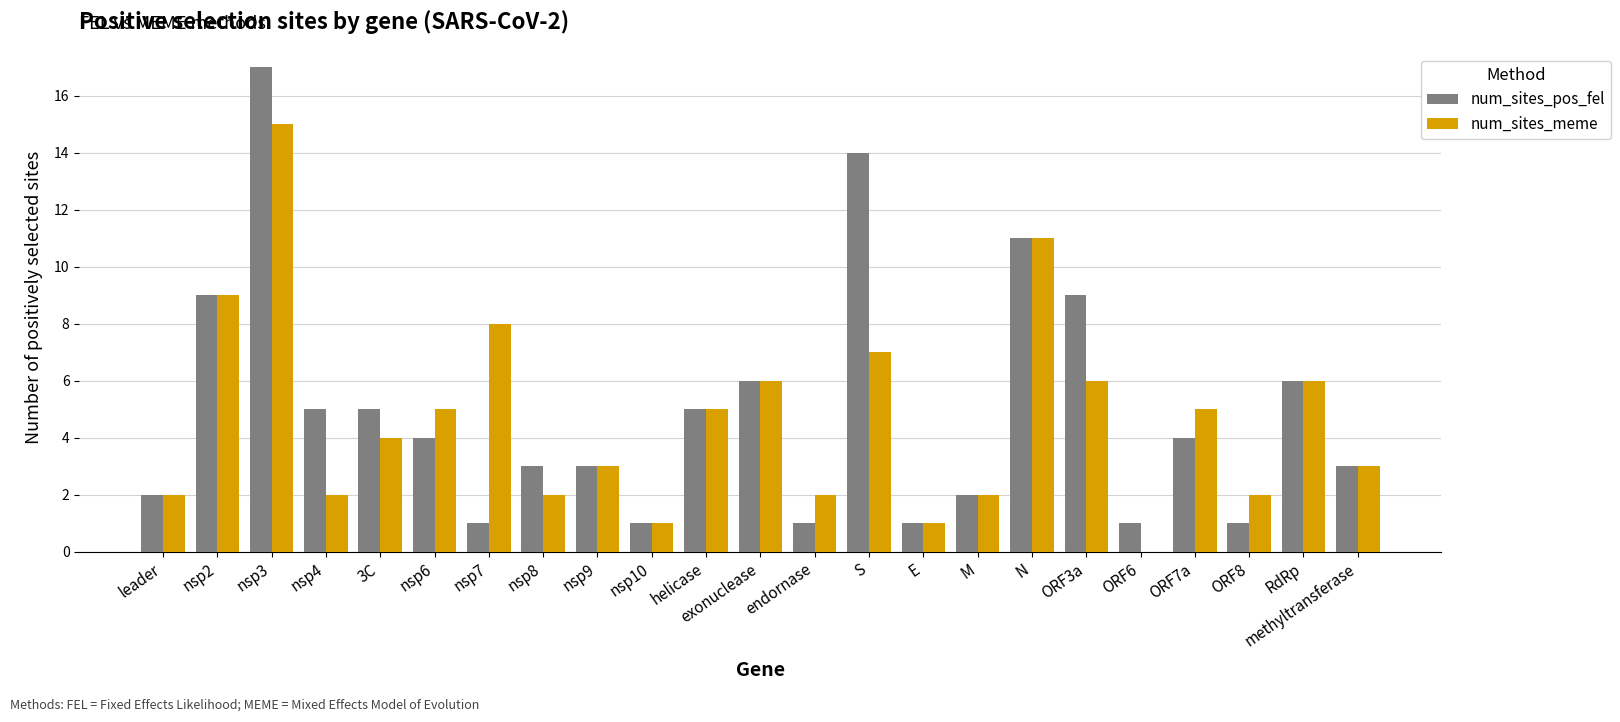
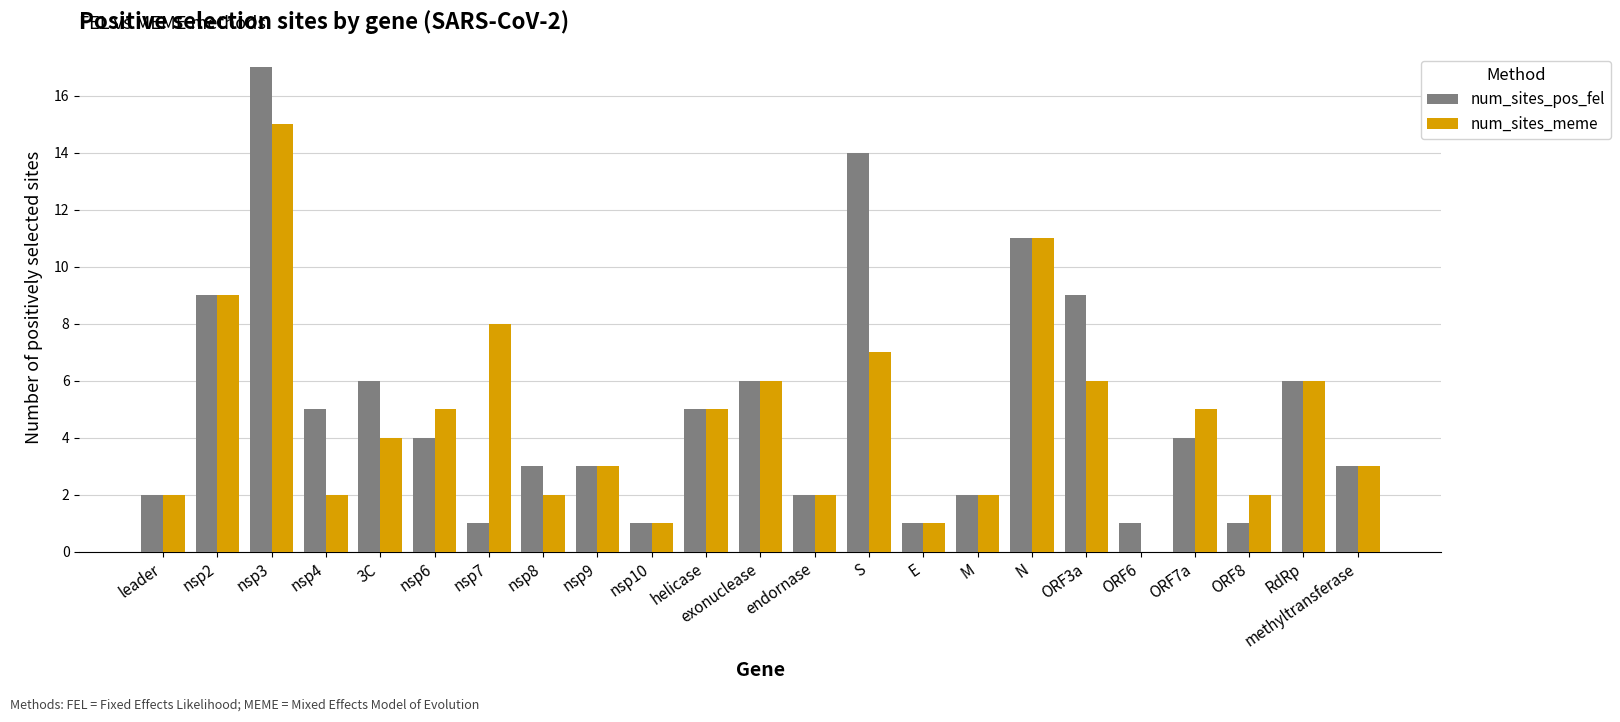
  {
    "num_sites_pos_fel": {
      "leader": 2,
      "nsp2": 9,
      "nsp3": 17,
      "nsp4": 5,
-     "3C": 5,
+     "3C": 6,
      "nsp6": 4,
      "nsp7": 1,
      "nsp8": 3,
      "nsp9": 3,
      "nsp10": 1,
      "helicase": 5,
      "exonuclease": 6,
-     "endornase": 1,
+     "endornase": 2,
      "S": 14,
      "E": 1,
      "M": 2,
      "N": 11,
      "ORF3a": 9,
      "ORF6": 1,
      "ORF7a": 4,
      "ORF8": 1,
      "RdRp": 6,
      "methyltransferase": 3
    },
    "num_sites_meme": {
      "leader": 2,
      "nsp2": 9,
      "nsp3": 15,
      "nsp4": 2,
      "3C": 4,
      "nsp6": 5,
      "nsp7": 8,
      "nsp8": 2,
      "nsp9": 3,
      "nsp10": 1,
      "helicase": 5,
      "exonuclease": 6,
      "endornase": 2,
      "S": 7,
      "E": 1,
      "M": 2,
      "N": 11,
      "ORF3a": 6,
      "ORF6": 0,
      "ORF7a": 5,
      "ORF8": 2,
      "RdRp": 6,
      "methyltransferase": 3
    }
  }
